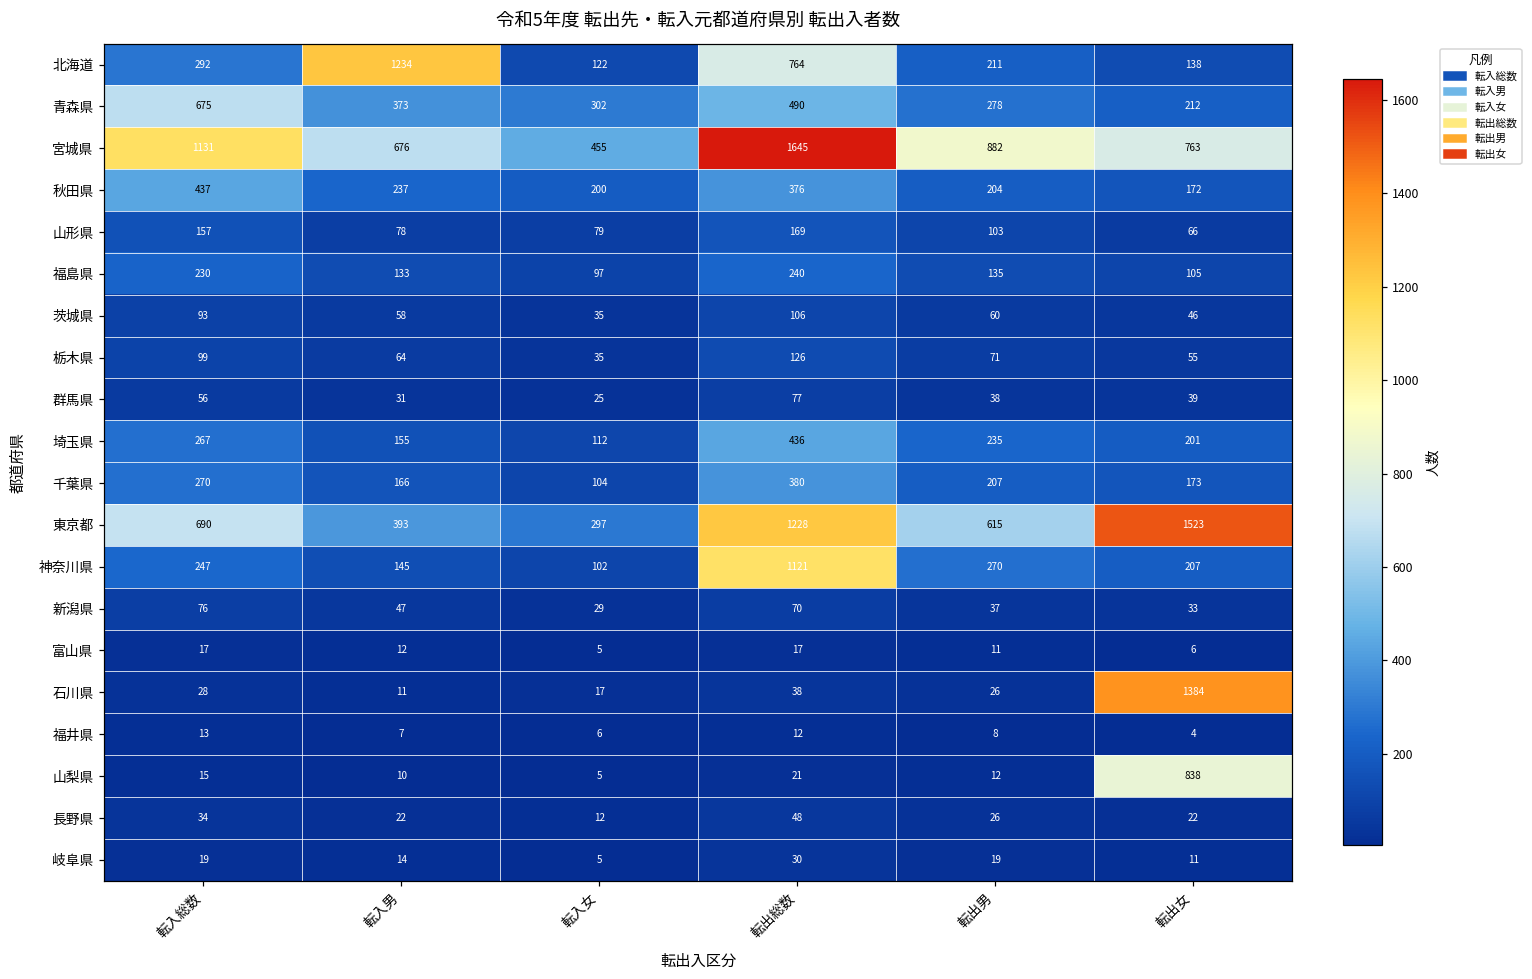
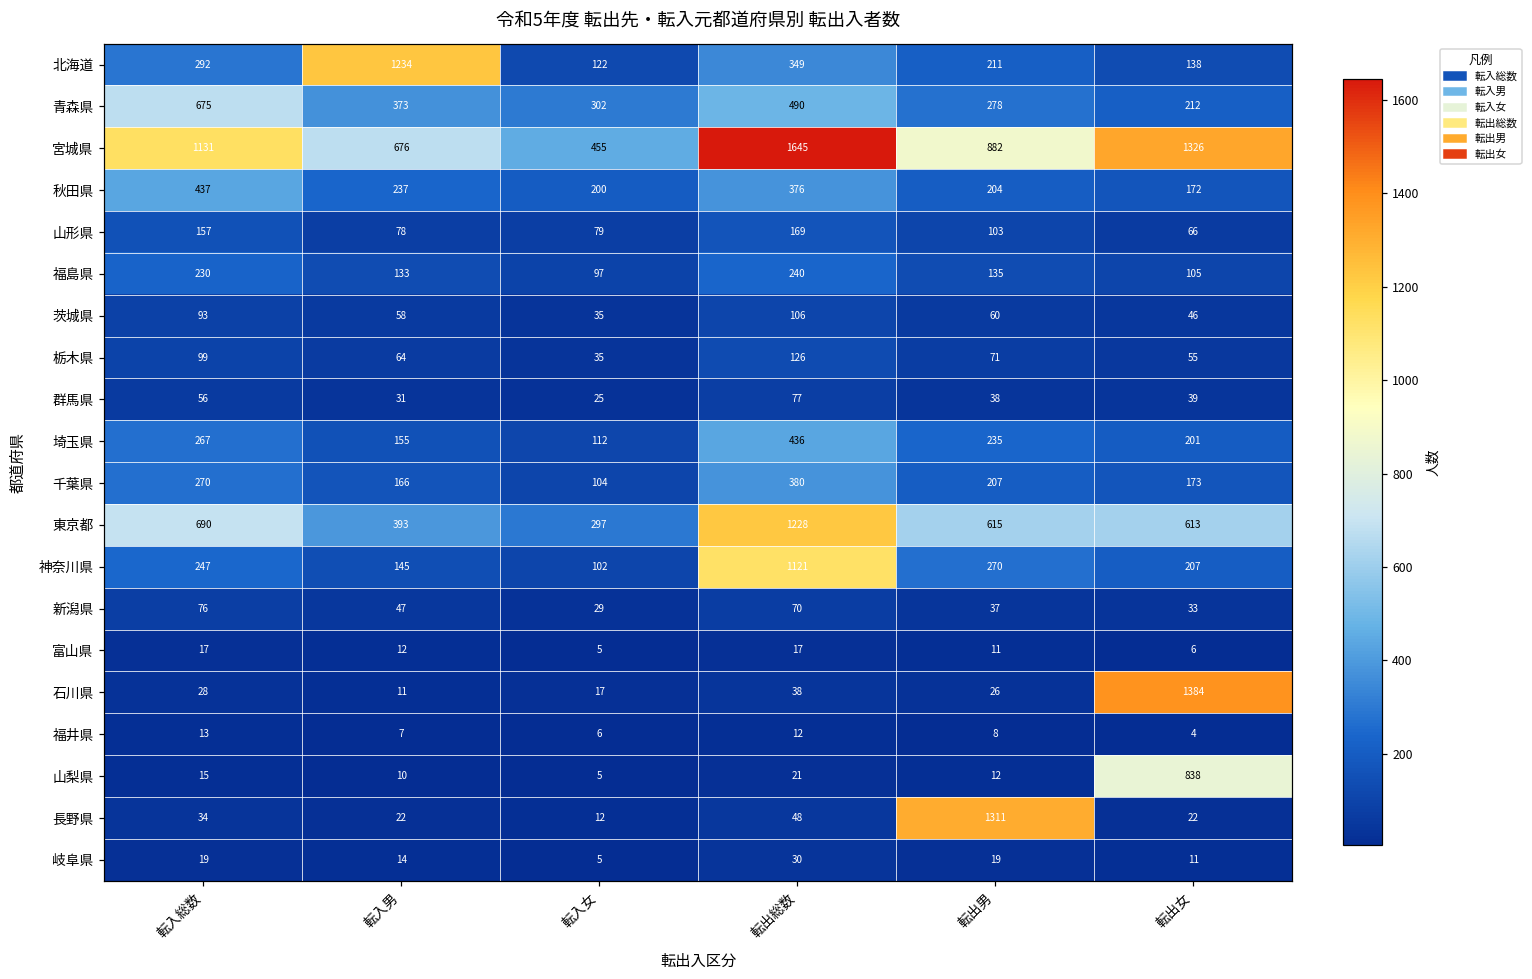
  {
    "北海道": {
      "転入総数": 292,
      "転入男": 1234,
      "転入女": 122,
-     "転出総数": 764,
+     "転出総数": 349,
      "転出男": 211,
      "転出女": 138
    },
    "青森県": {
      "転入総数": 675,
      "転入男": 373,
      "転入女": 302,
      "転出総数": 490,
      "転出男": 278,
      "転出女": 212
    },
    "宮城県": {
      "転入総数": 1131,
      "転入男": 676,
      "転入女": 455,
      "転出総数": 1645,
      "転出男": 882,
-     "転出女": 763
+     "転出女": 1326
    },
    "秋田県": {
      "転入総数": 437,
      "転入男": 237,
      "転入女": 200,
      "転出総数": 376,
      "転出男": 204,
      "転出女": 172
    },
    "山形県": {
      "転入総数": 157,
      "転入男": 78,
      "転入女": 79,
      "転出総数": 169,
      "転出男": 103,
      "転出女": 66
    },
    "福島県": {
      "転入総数": 230,
      "転入男": 133,
      "転入女": 97,
      "転出総数": 240,
      "転出男": 135,
      "転出女": 105
    },
    "茨城県": {
      "転入総数": 93,
      "転入男": 58,
      "転入女": 35,
      "転出総数": 106,
      "転出男": 60,
      "転出女": 46
    },
    "栃木県": {
      "転入総数": 99,
      "転入男": 64,
      "転入女": 35,
      "転出総数": 126,
      "転出男": 71,
      "転出女": 55
    },
    "群馬県": {
      "転入総数": 56,
      "転入男": 31,
      "転入女": 25,
      "転出総数": 77,
      "転出男": 38,
      "転出女": 39
    },
    "埼玉県": {
      "転入総数": 267,
      "転入男": 155,
      "転入女": 112,
      "転出総数": 436,
      "転出男": 235,
      "転出女": 201
    },
    "千葉県": {
      "転入総数": 270,
      "転入男": 166,
      "転入女": 104,
      "転出総数": 380,
      "転出男": 207,
      "転出女": 173
    },
    "東京都": {
      "転入総数": 690,
      "転入男": 393,
      "転入女": 297,
      "転出総数": 1228,
      "転出男": 615,
-     "転出女": 1523
+     "転出女": 613
    },
    "神奈川県": {
      "転入総数": 247,
      "転入男": 145,
      "転入女": 102,
      "転出総数": 1121,
      "転出男": 270,
      "転出女": 207
    },
    "新潟県": {
      "転入総数": 76,
      "転入男": 47,
      "転入女": 29,
      "転出総数": 70,
      "転出男": 37,
      "転出女": 33
    },
    "富山県": {
      "転入総数": 17,
      "転入男": 12,
      "転入女": 5,
      "転出総数": 17,
      "転出男": 11,
      "転出女": 6
    },
    "石川県": {
      "転入総数": 28,
      "転入男": 11,
      "転入女": 17,
      "転出総数": 38,
      "転出男": 26,
      "転出女": 1384
    },
    "福井県": {
      "転入総数": 13,
      "転入男": 7,
      "転入女": 6,
      "転出総数": 12,
      "転出男": 8,
      "転出女": 4
    },
    "山梨県": {
      "転入総数": 15,
      "転入男": 10,
      "転入女": 5,
      "転出総数": 21,
      "転出男": 12,
      "転出女": 838
    },
    "長野県": {
      "転入総数": 34,
      "転入男": 22,
      "転入女": 12,
      "転出総数": 48,
-     "転出男": 26,
+     "転出男": 1311,
      "転出女": 22
    },
    "岐阜県": {
      "転入総数": 19,
      "転入男": 14,
      "転入女": 5,
      "転出総数": 30,
      "転出男": 19,
      "転出女": 11
    }
  }
